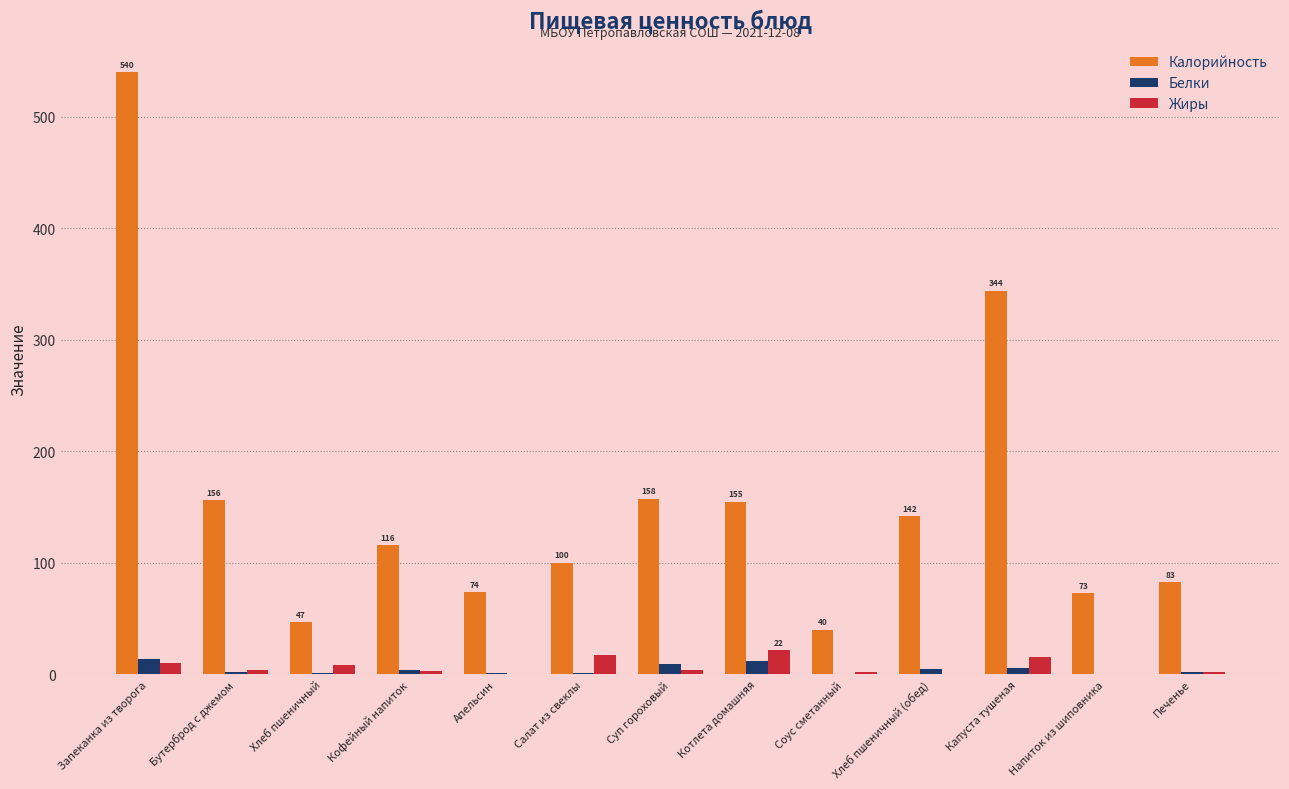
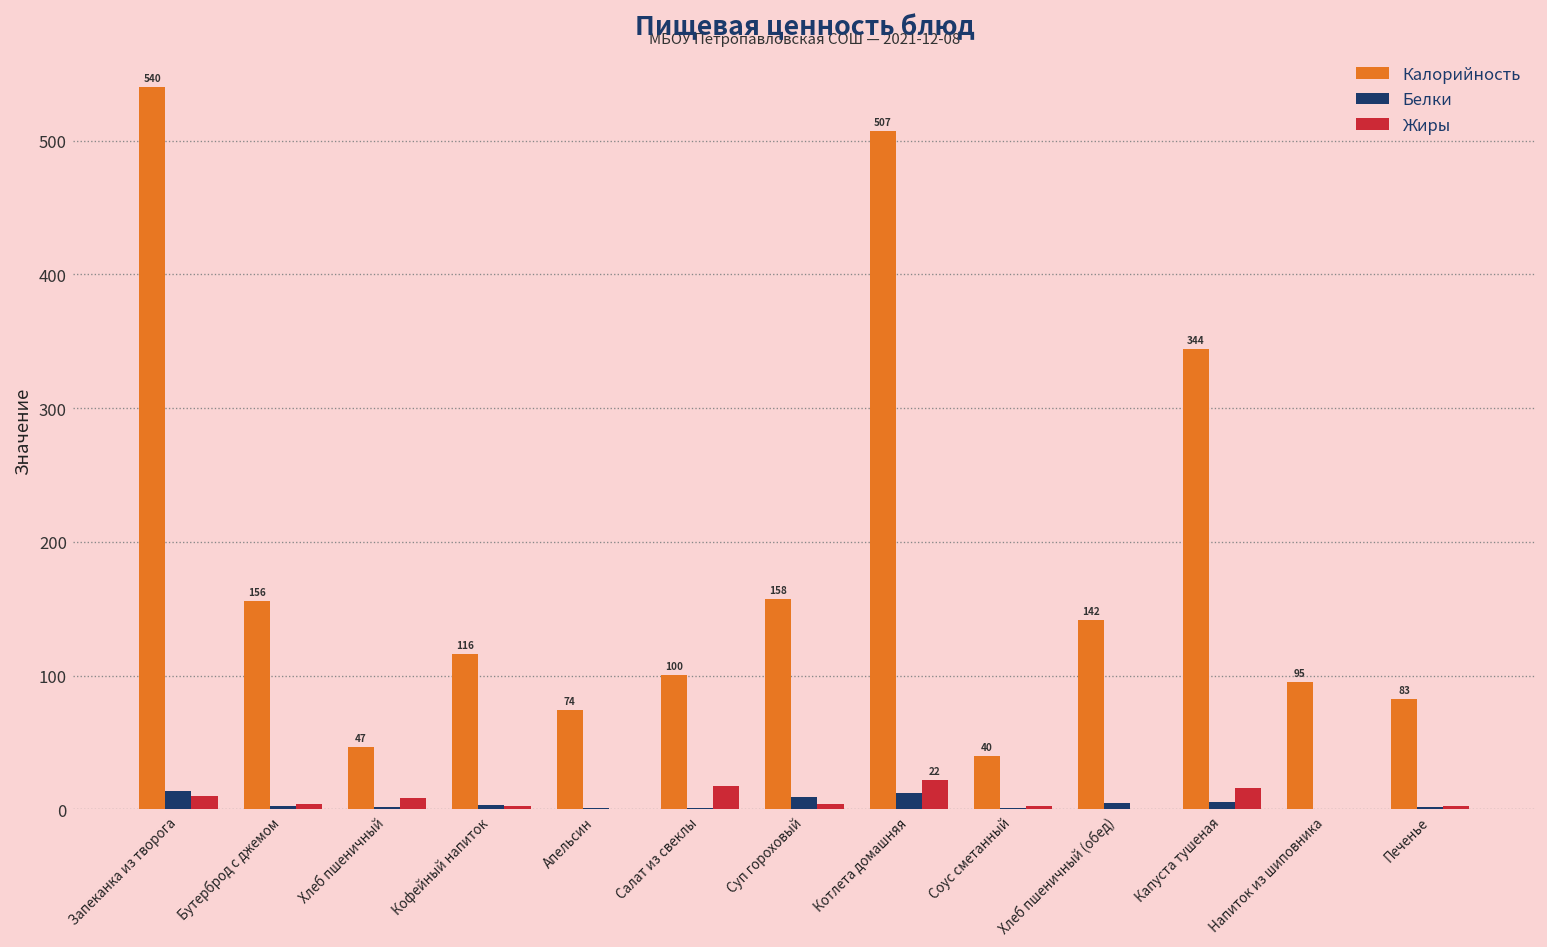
  {
    "Калорийность": {
      "Запеканка из творога": 540,
      "Бутерброд с джемом": 156,
      "Хлеб пшеничный": 47,
      "Кофейный напиток": 116,
      "Апельсин": 74,
      "Салат из свеклы": 100,
      "Суп гороховый": 158,
-     "Котлета домашняя": 155,
+     "Котлета домашняя": 507,
      "Соус сметанный": 40,
      "Хлеб пшеничный (обед)": 142,
      "Капуста тушеная": 344,
-     "Напиток из шиповника": 73,
+     "Напиток из шиповника": 95,
      "Печенье": 83
    },
    "Белки": {
      "Запеканка из творога": 14,
      "Бутерброд с джемом": 2,
      "Кофейный напиток": 4,
      "Суп гороховый": 9,
      "Котлета домашняя": 12,
      "Хлеб пшеничный (обед)": 5,
      "Капуста тушеная": 6
    },
    "Жиры": {
      "Котлета домашняя": 22
    }
  }
